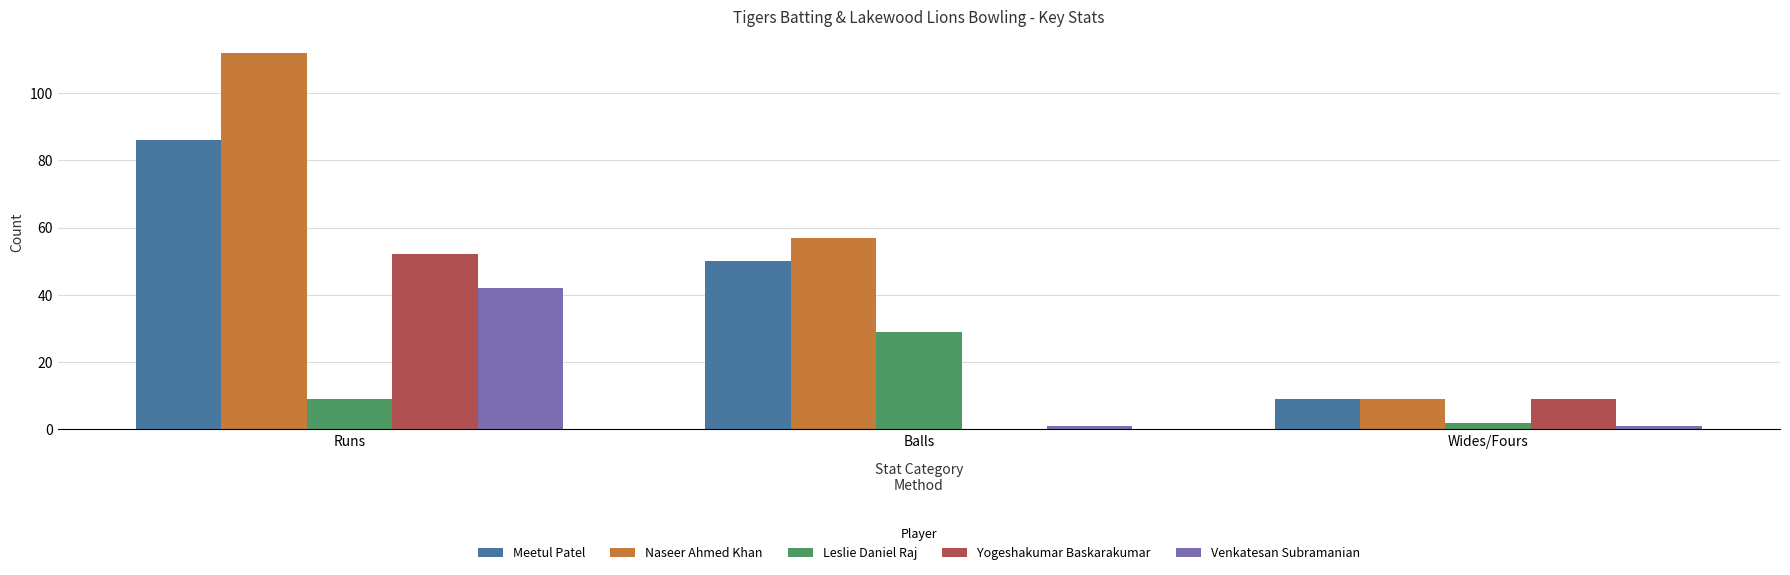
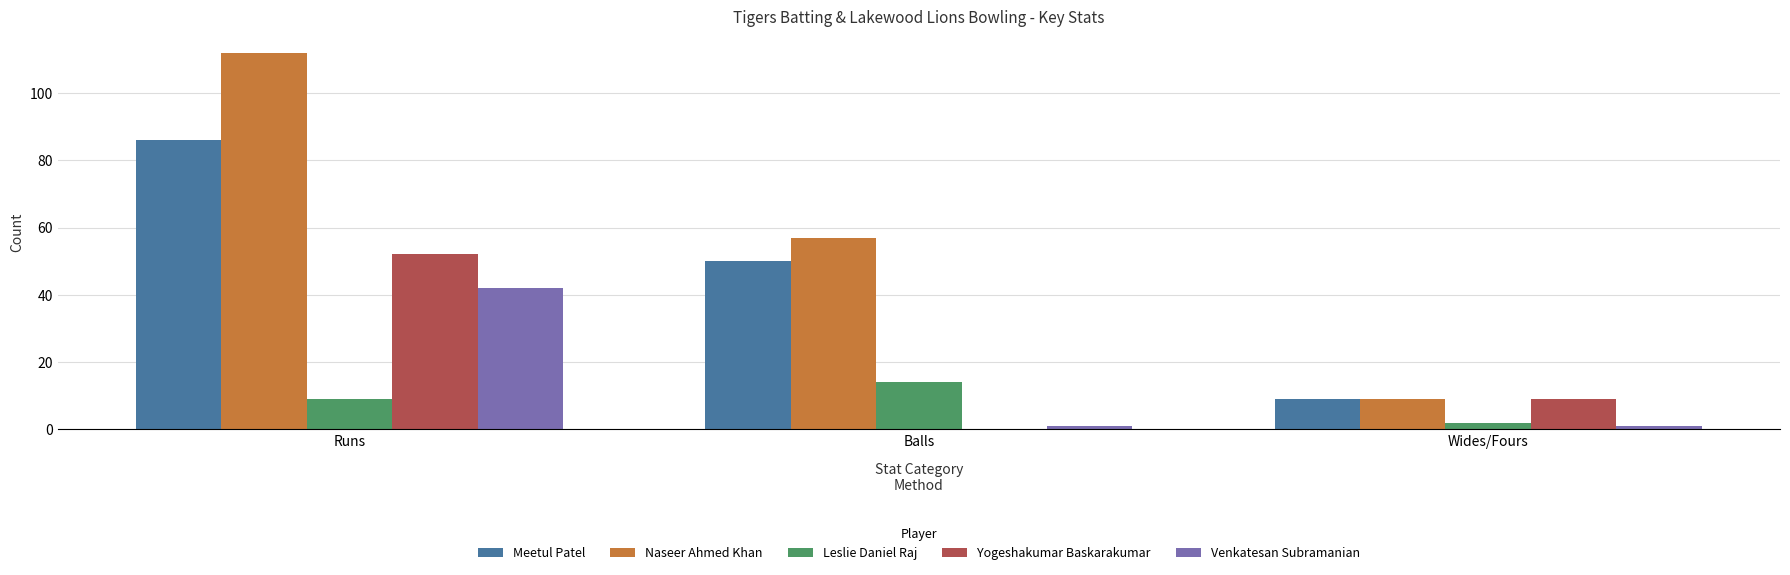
  {
    "Leslie Daniel Raj": {
      "Runs": 9,
-     "Balls": 29,
+     "Balls": 14,
      "Wides/Fours": 2
    }
  }
